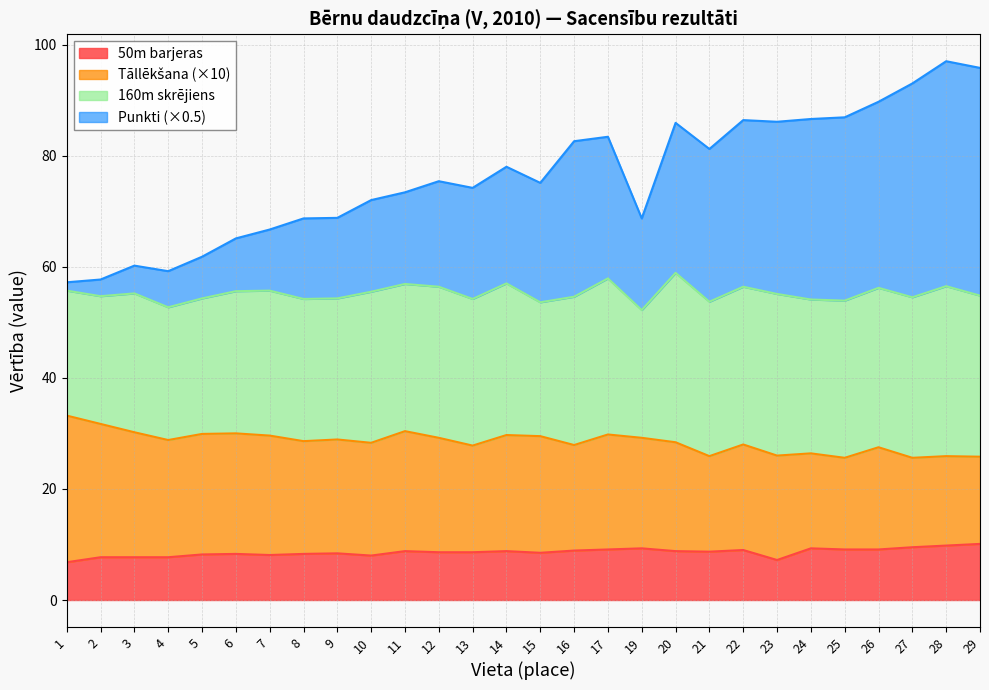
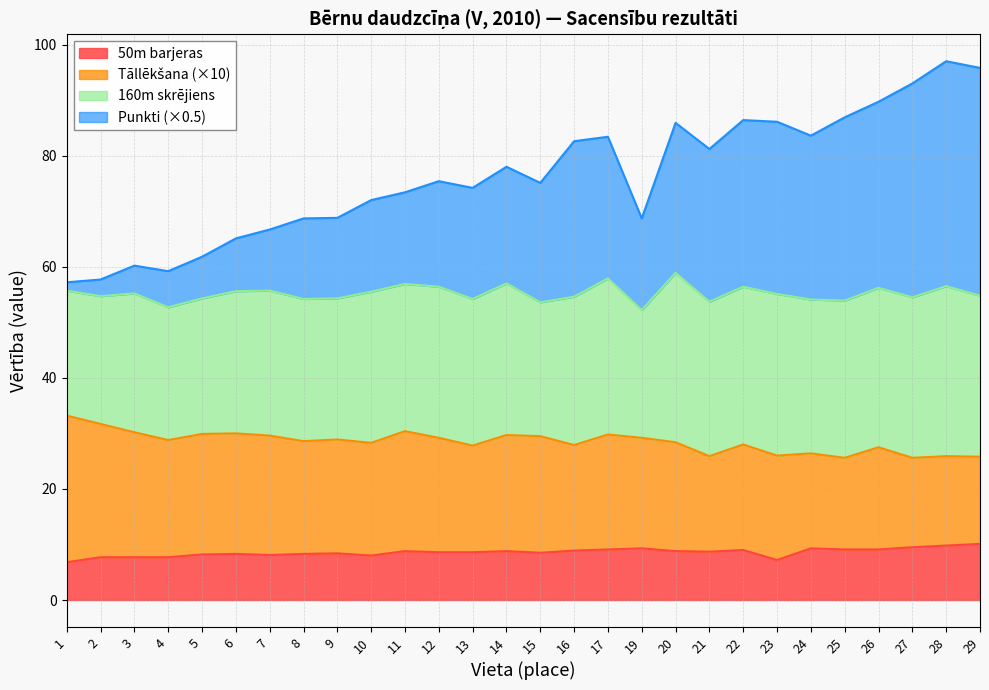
  {
    "50m barjeras": {
      "1": 7,
      "2": 8,
      "3": 8,
      "4": 8,
      "5": 8,
      "6": 8,
      "7": 8,
      "8": 8,
      "9": 8,
      "10": 8,
      "11": 9,
      "12": 9,
      "13": 9,
      "14": 9,
      "15": 9,
      "16": 9,
      "17": 9,
      "19": 9,
      "20": 9,
      "21": 9,
      "22": 9,
      "23": 7,
      "24": 9,
      "25": 9,
      "26": 9,
      "27": 10,
      "28": 10,
      "29": 10
    },
    "Tāllēkšana (×10)": {
      "1": 26,
      "2": 24,
      "3": 23,
      "4": 21,
      "5": 22,
      "6": 22,
      "7": 22,
      "8": 20,
      "9": 21,
      "10": 20,
      "11": 22,
      "12": 21,
      "13": 19,
      "14": 21,
      "15": 21,
      "16": 19,
      "17": 21,
      "19": 20,
      "20": 20,
      "21": 17,
      "22": 19,
      "23": 19,
      "24": 17,
      "25": 17,
      "26": 18,
      "27": 16,
      "28": 16,
      "29": 16
    },
    "160m skrējiens": {
      "1": 23,
      "2": 23,
      "3": 25,
      "4": 24,
      "5": 24,
      "6": 26,
      "7": 26,
      "8": 26,
      "9": 25,
      "10": 27,
      "11": 27,
      "12": 27,
      "13": 26,
      "14": 27,
      "15": 24,
      "16": 27,
      "17": 28,
      "19": 23,
      "20": 31,
      "21": 28,
      "22": 28,
      "23": 29,
      "24": 28,
      "25": 28,
      "26": 29,
      "27": 29,
      "28": 31,
      "29": 29
    },
    "Punkti (×0.5)": {
      "1": 2,
      "2": 3,
      "3": 5,
      "4": 7,
      "5": 8,
      "6": 9,
      "7": 11,
      "8": 15,
      "9": 15,
      "10": 17,
      "11": 17,
      "12": 19,
      "13": 20,
      "14": 21,
      "15": 21,
      "16": 28,
      "17": 26,
      "19": 17,
      "20": 27,
      "21": 28,
      "22": 30,
      "23": 31,
-     "24": 32,
+     "24": 29,
      "25": 33,
      "26": 34,
      "27": 39,
      "28": 41,
      "29": 41
    }
  }
